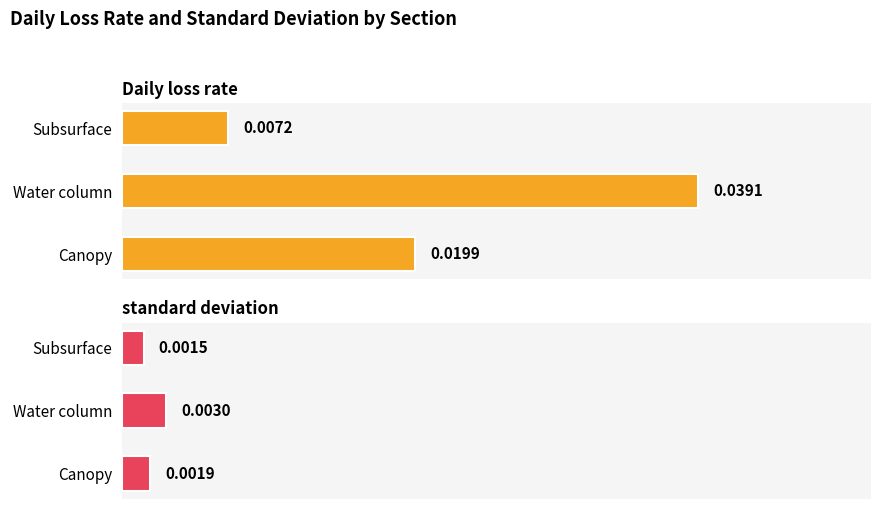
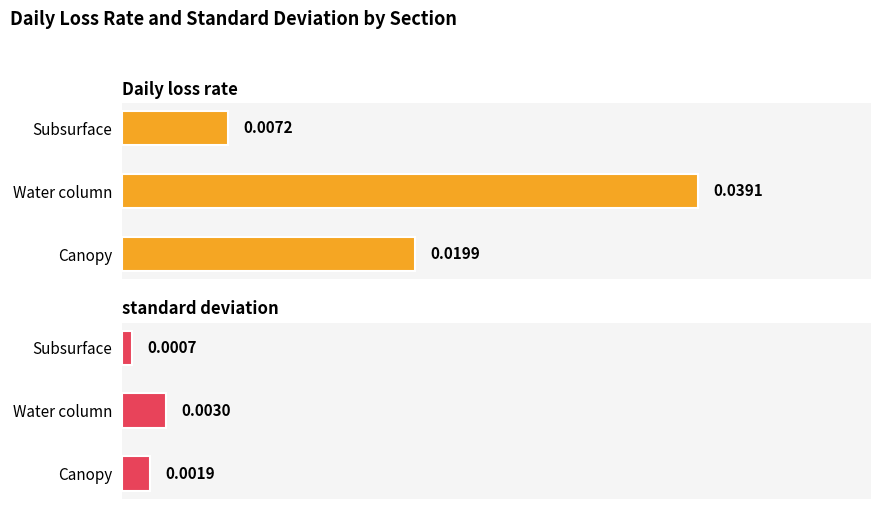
  {
    "Daily loss rate": {
      "Subsurface": 0.0072,
      "Water column": 0.0391,
      "Canopy": 0.0199
    },
    "standard deviation": {
-     "Subsurface": 0.0015,
+     "Subsurface": 0.0007,
      "Water column": 0.0030,
      "Canopy": 0.0019
    }
  }
